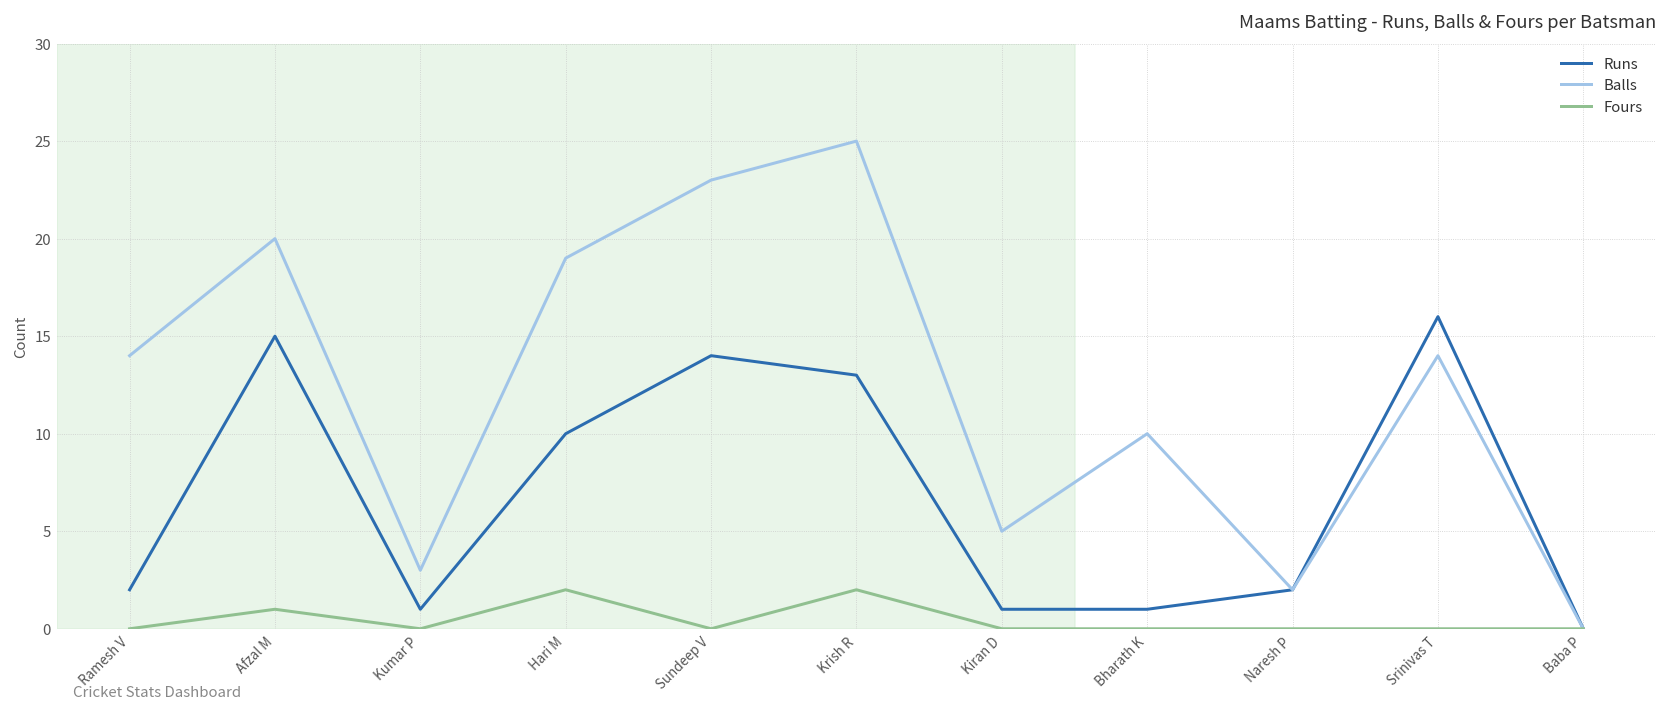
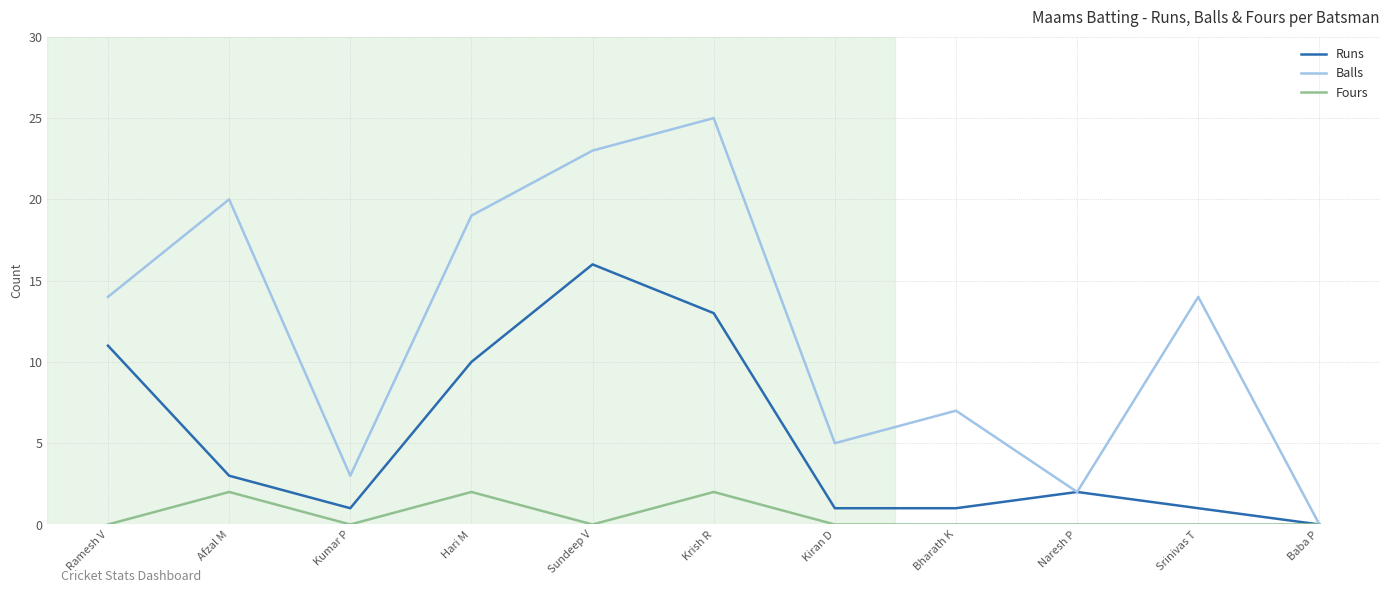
  {
    "Runs": {
-     "Ramesh V": 2,
-     "Afzal M": 15,
+     "Ramesh V": 11,
+     "Afzal M": 3,
      "Kumar P": 1,
      "Hari M": 10,
-     "Sundeep V": 14,
+     "Sundeep V": 16,
      "Krish R": 13,
      "Kiran D": 1,
      "Bharath K": 1,
-     "Srinivas T": 16
+     "Srinivas T": 1
    },
    "Balls": {
      "Ramesh V": 14,
      "Afzal M": 20,
      "Kumar P": 3,
      "Hari M": 19,
      "Sundeep V": 23,
      "Krish R": 25,
      "Kiran D": 5,
-     "Bharath K": 10,
+     "Bharath K": 7,
      "Srinivas T": 14
    },
    "Fours": {
      "Ramesh V": 0,
-     "Afzal M": 1,
+     "Afzal M": 2,
      "Kumar P": 0,
      "Hari M": 2,
      "Sundeep V": 0,
      "Krish R": 2,
      "Kiran D": 0,
      "Bharath K": 0,
      "Naresh P": 0,
      "Srinivas T": 0
    }
  }
